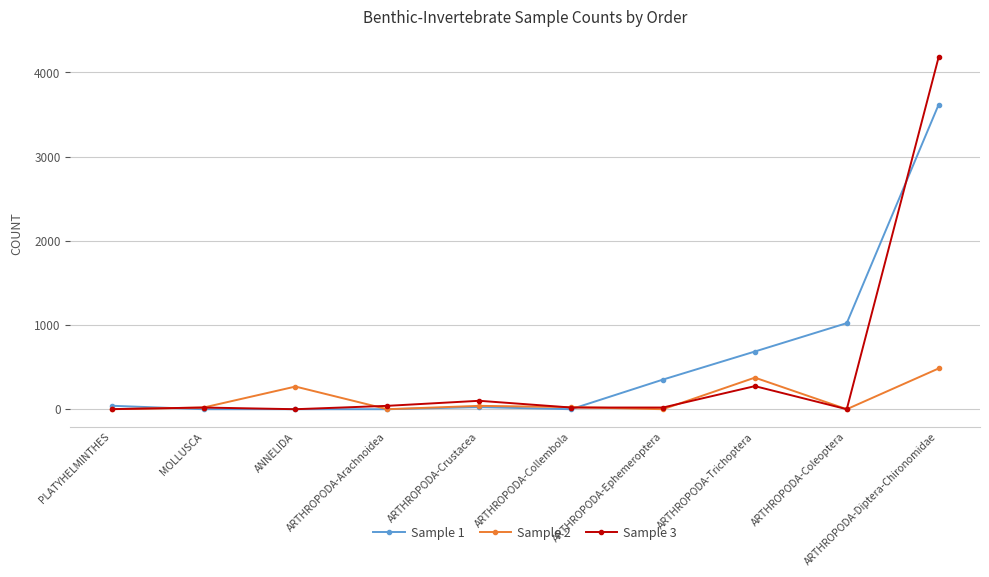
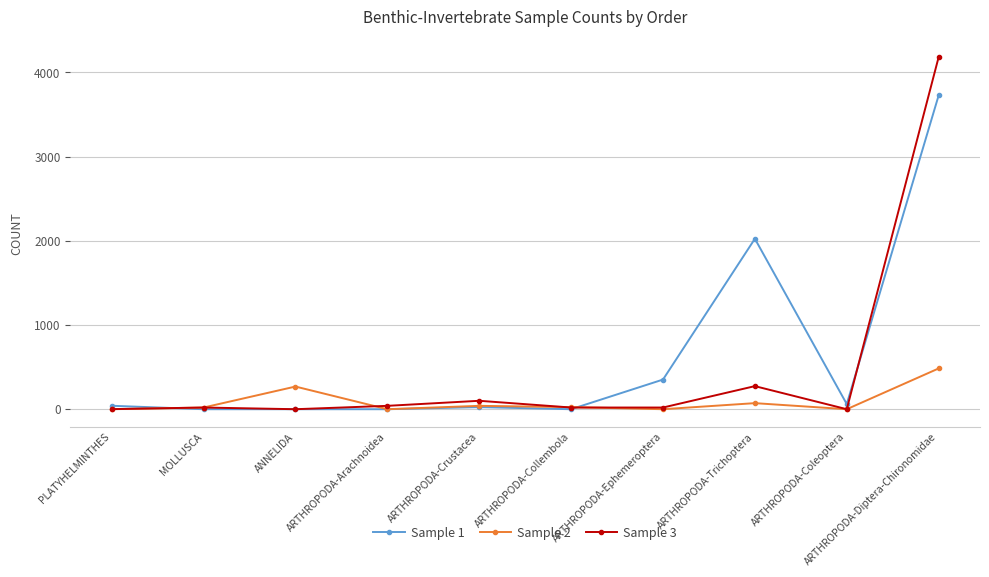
  {
    "Sample 1": {
      "PLATYHELMINTHES": 0,
      "ARTHROPODA-Ephemeroptera": 400,
-     "ARTHROPODA-Trichoptera": 700,
-     "ARTHROPODA-Coleoptera": 1000,
-     "ARTHROPODA-Diptera-Chironomidae": 3600
+     "ARTHROPODA-Trichoptera": 2000,
+     "ARTHROPODA-Coleoptera": 100,
+     "ARTHROPODA-Diptera-Chironomidae": 3700
    },
    "Sample 2": {
      "ANNELIDA": 300,
-     "ARTHROPODA-Trichoptera": 400,
+     "ARTHROPODA-Trichoptera": 100,
      "ARTHROPODA-Diptera-Chironomidae": 500
    },
    "Sample 3": {
      "ARTHROPODA-Arachnoidea": 0,
      "ARTHROPODA-Crustacea": 100,
      "ARTHROPODA-Trichoptera": 300,
      "ARTHROPODA-Diptera-Chironomidae": 4200
    }
  }
